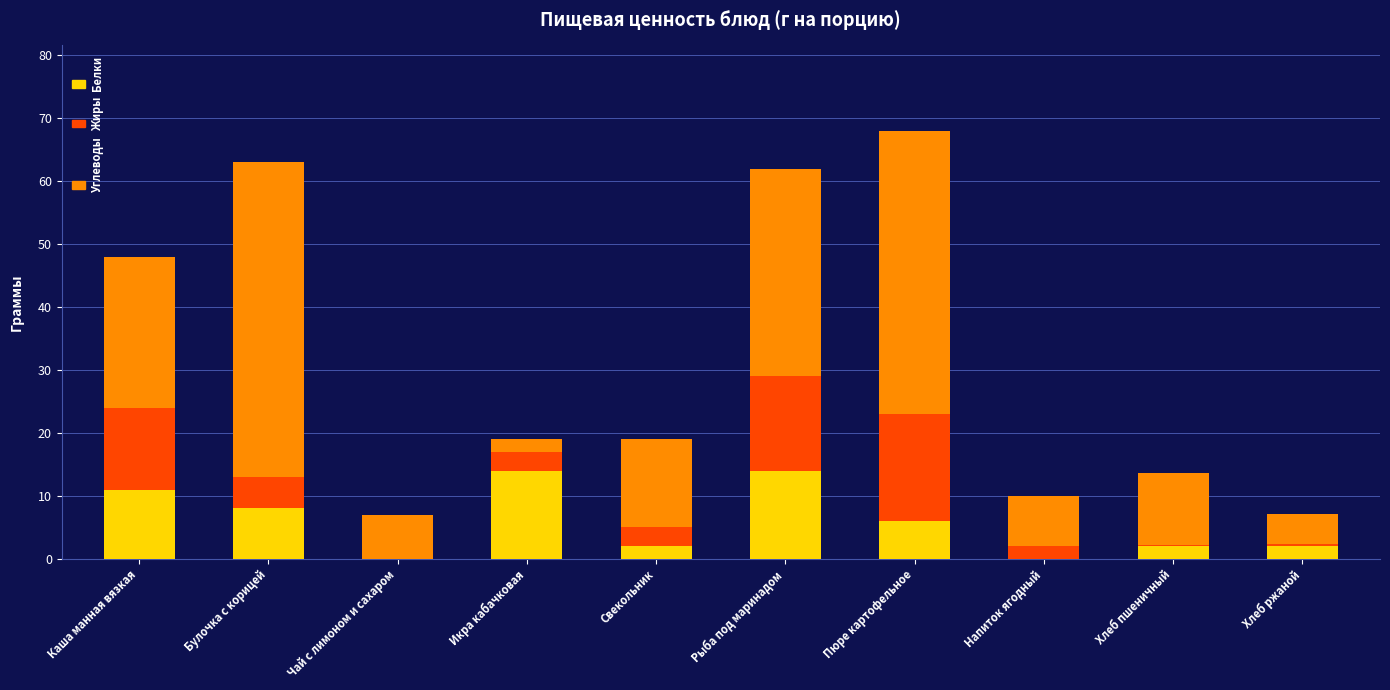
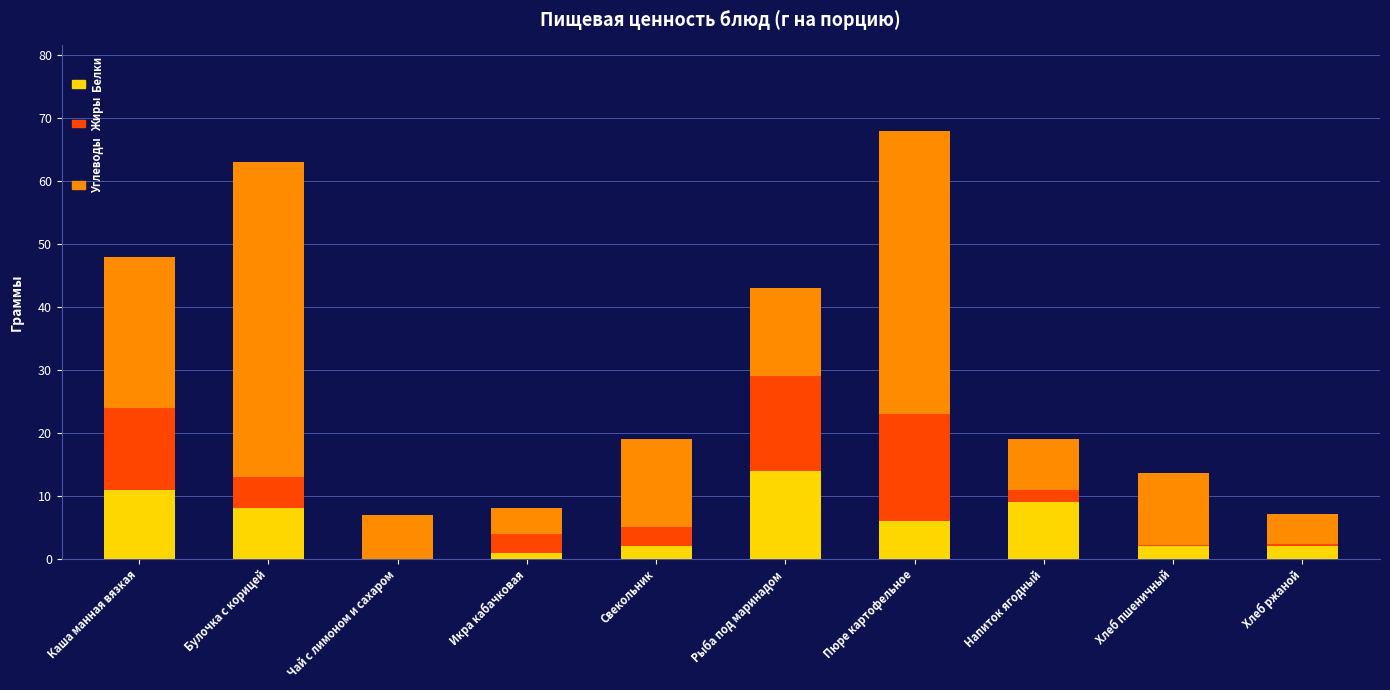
  {
    "Белки": {
      "Каша манная вязкая": 11,
      "Булочка с корицей": 8,
      "Чай с лимоном и сахаром": 0,
-     "Икра кабачковая": 14,
+     "Икра кабачковая": 1,
      "Свекольник": 2,
      "Рыба под маринадом": 14,
      "Пюре картофельное": 6,
-     "Напиток ягодный": 0,
+     "Напиток ягодный": 9,
      "Хлеб пшеничный": 2,
      "Хлеб ржаной": 2
    },
    "Жиры": {
      "Каша манная вязкая": 13,
      "Булочка с корицей": 5,
      "Чай с лимоном и сахаром": 0,
      "Икра кабачковая": 3,
      "Свекольник": 3,
      "Рыба под маринадом": 15,
      "Пюре картофельное": 17,
      "Напиток ягодный": 2
    },
    "Углеводы": {
      "Каша манная вязкая": 24,
      "Булочка с корицей": 50,
      "Чай с лимоном и сахаром": 7,
-     "Икра кабачковая": 2,
+     "Икра кабачковая": 4,
      "Свекольник": 14,
-     "Рыба под маринадом": 33,
+     "Рыба под маринадом": 14,
      "Пюре картофельное": 45,
      "Напиток ягодный": 8,
      "Хлеб пшеничный": 11,
      "Хлеб ржаной": 5
    }
  }
